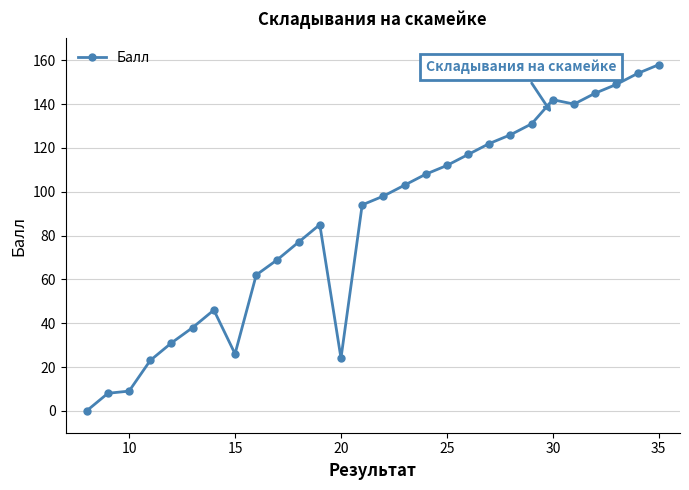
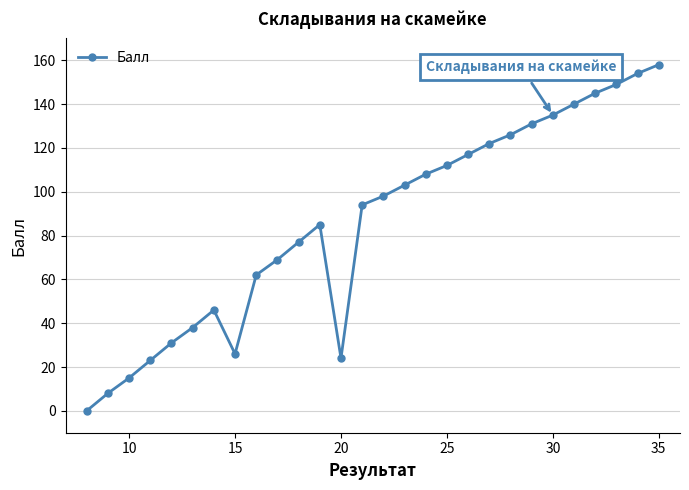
  {
-   "10": 9,
+   "10": 15,
    "15": 26,
    "20": 24,
    "25": 112,
-   "30": 142,
+   "30": 135,
    "35": 158
  }
